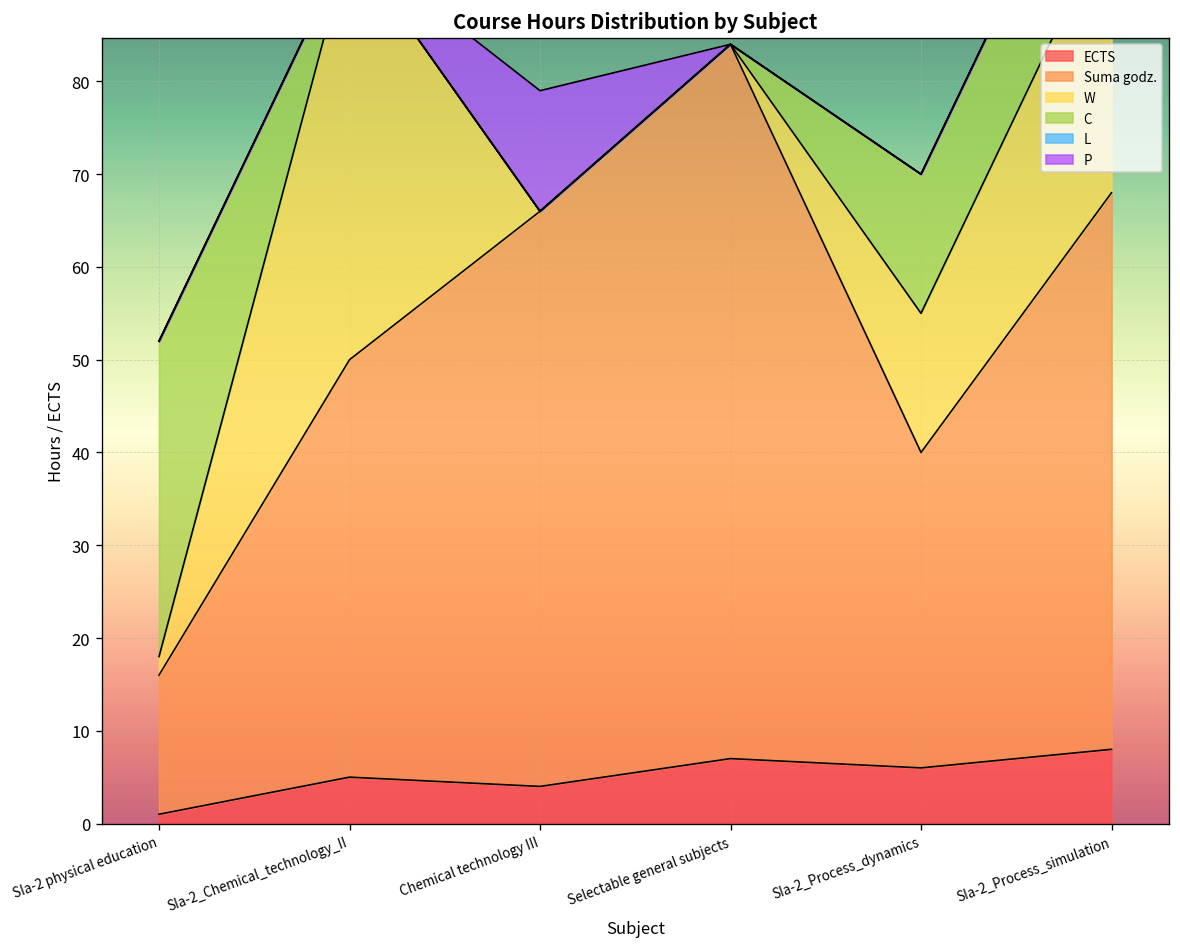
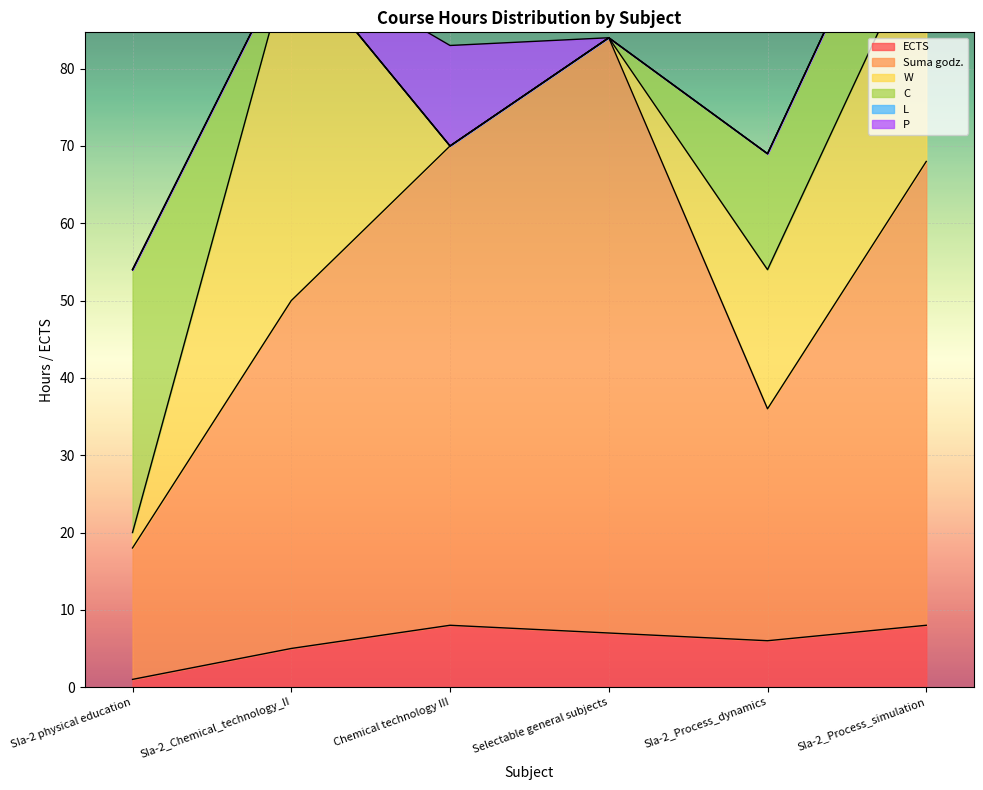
  {
    "ECTS": {
      "SIa-2 physical education": 1,
      "SIa-2_Chemical_technology_II": 5,
-     "Chemical technology III": 4,
+     "Chemical technology III": 8,
      "Selectable general subjects": 7,
      "SIa-2_Process_dynamics": 6,
      "SIa-2_Process_simulation": 8
    },
    "Suma godz.": {
-     "SIa-2 physical education": 15,
+     "SIa-2 physical education": 17,
      "SIa-2_Chemical_technology_II": 45,
-     "SIa-2_Process_dynamics": 34,
+     "SIa-2_Process_dynamics": 30,
      "SIa-2_Process_simulation": 60
    },
    "W": {
      "SIa-2 physical education": 2,
-     "SIa-2_Process_dynamics": 15
+     "SIa-2_Process_dynamics": 18
    },
    "P": {
      "Chemical technology III": 13
    }
  }
